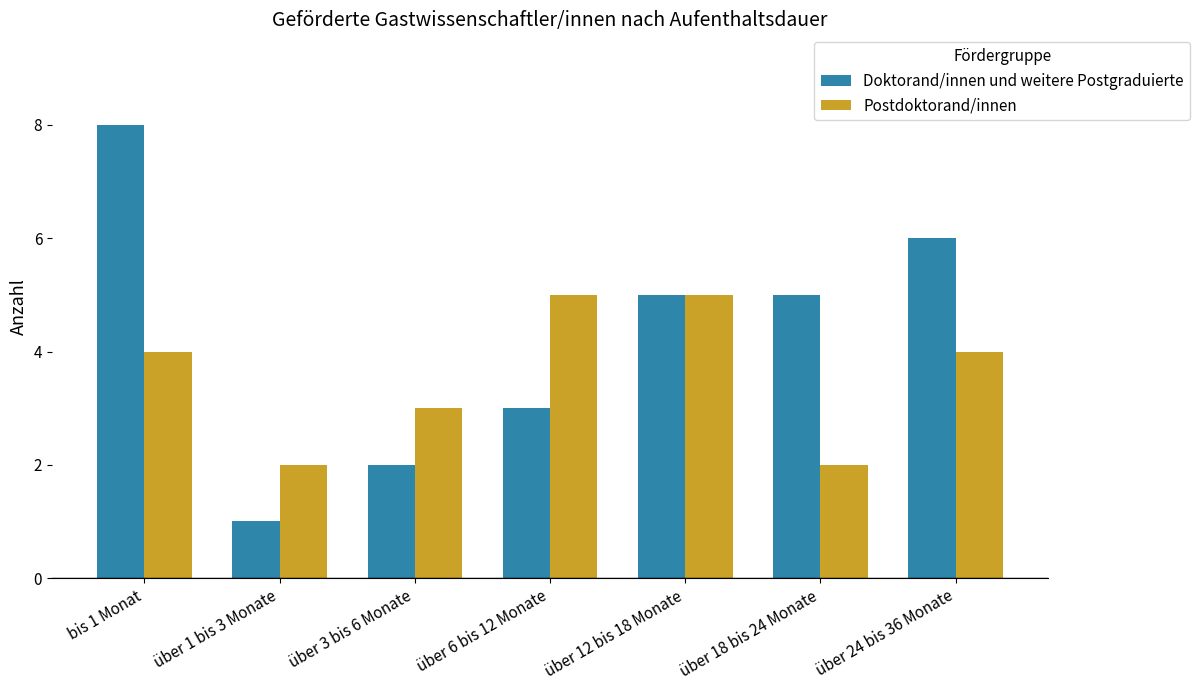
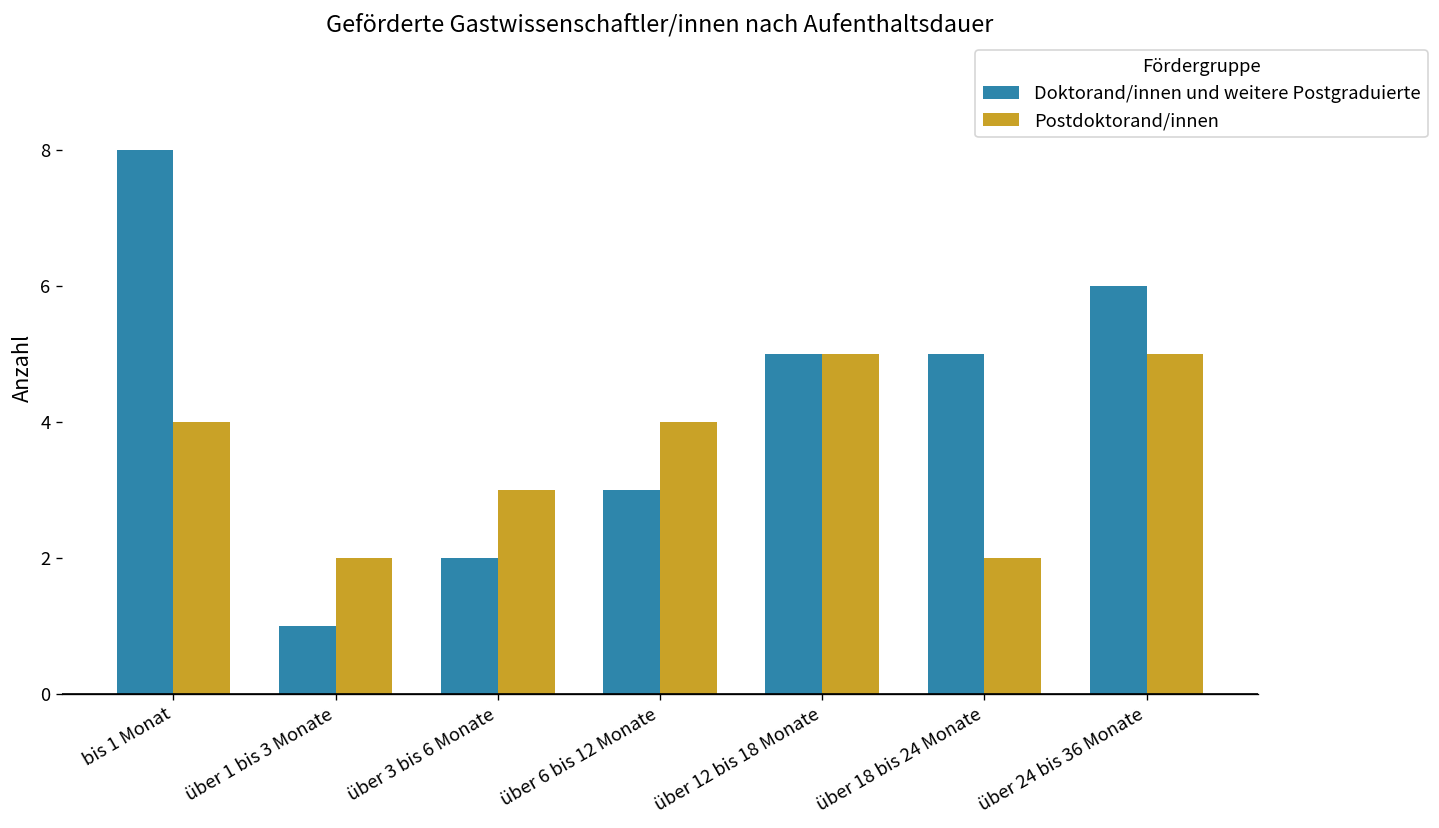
  {
    "Doktorand/innen und weitere Postgraduierte": {
      "bis 1 Monat": 8,
      "über 1 bis 3 Monate": 1,
      "über 3 bis 6 Monate": 2,
      "über 6 bis 12 Monate": 3,
      "über 12 bis 18 Monate": 5,
      "über 18 bis 24 Monate": 5,
      "über 24 bis 36 Monate": 6
    },
    "Postdoktorand/innen": {
      "bis 1 Monat": 4,
      "über 1 bis 3 Monate": 2,
      "über 3 bis 6 Monate": 3,
-     "über 6 bis 12 Monate": 5,
+     "über 6 bis 12 Monate": 4,
      "über 12 bis 18 Monate": 5,
      "über 18 bis 24 Monate": 2,
-     "über 24 bis 36 Monate": 4
+     "über 24 bis 36 Monate": 5
    }
  }
